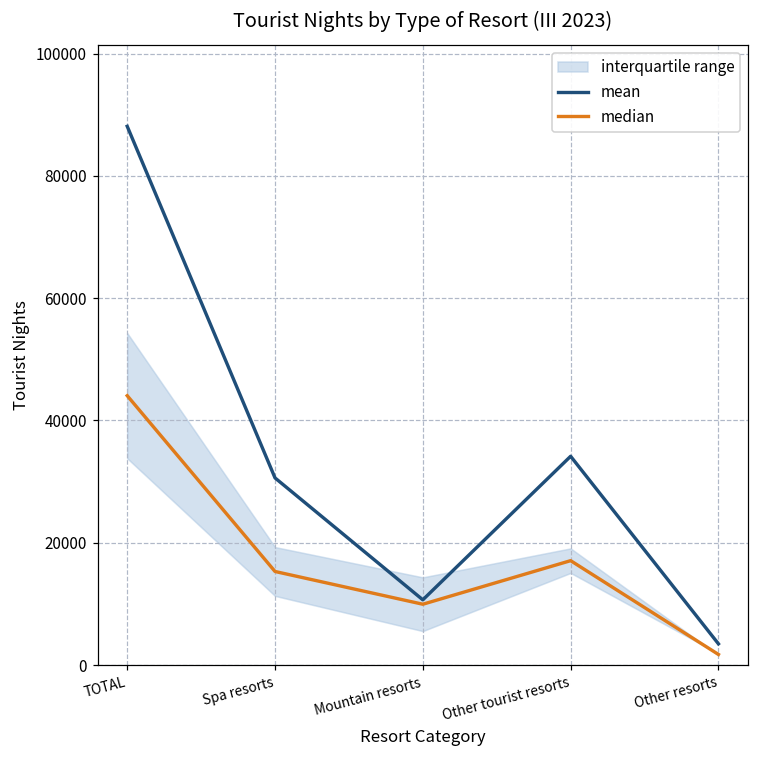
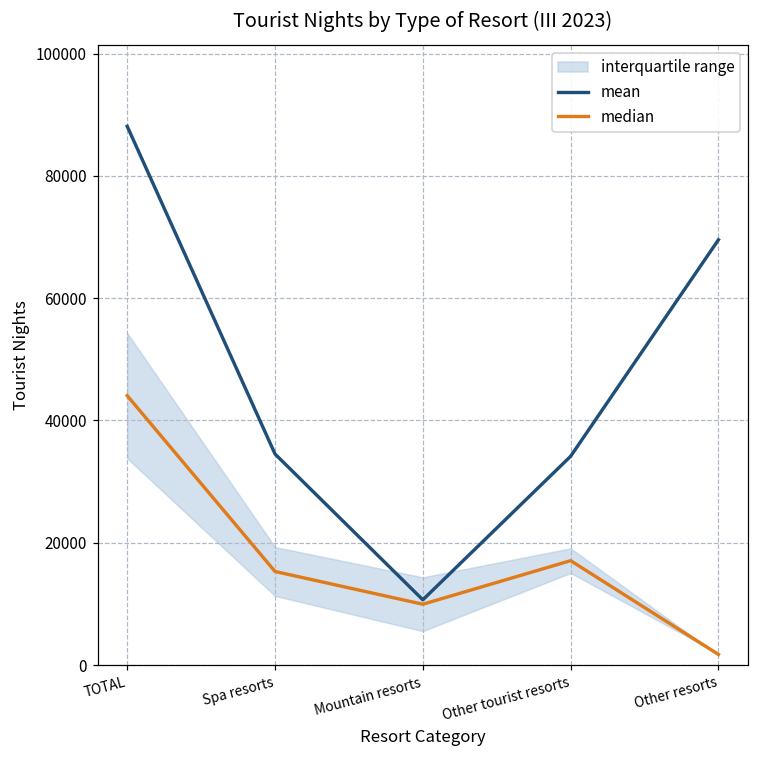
  {
    "mean": {
      "TOTAL": 88000,
-     "Spa resorts": 31000,
+     "Spa resorts": 35000,
      "Mountain resorts": 11000,
      "Other tourist resorts": 34000,
-     "Other resorts": 3000
+     "Other resorts": 70000
    },
    "median": {
      "TOTAL": 44000,
      "Spa resorts": 15000,
      "Mountain resorts": 10000,
      "Other tourist resorts": 17000
    }
  }
